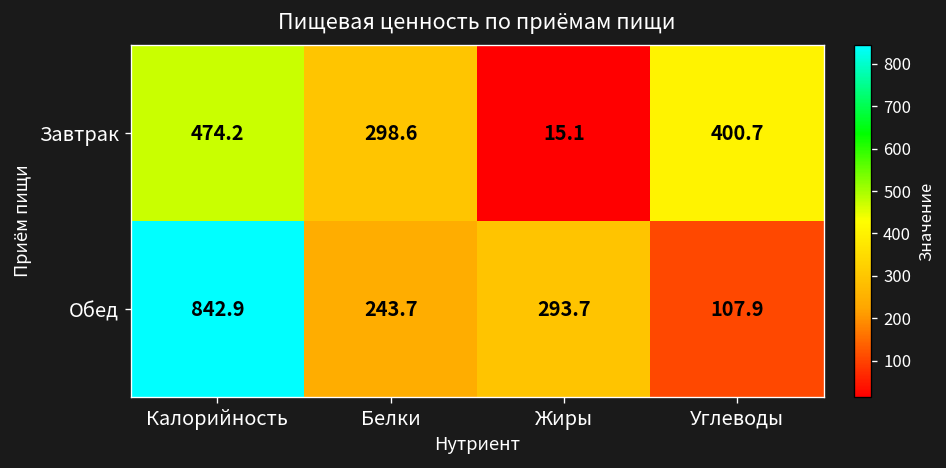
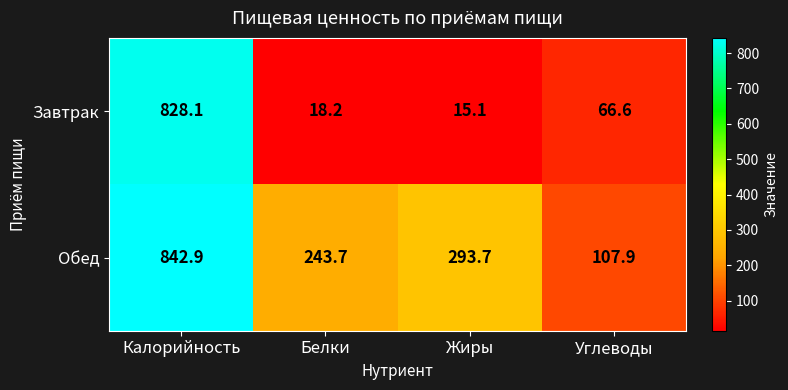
  {
    "Завтрак": {
-     "Калорийность": 474.2,
-     "Белки": 298.6,
+     "Калорийность": 828.1,
+     "Белки": 18.2,
      "Жиры": 15.1,
-     "Углеводы": 400.7
+     "Углеводы": 66.6
    },
    "Обед": {
      "Калорийность": 842.9,
      "Белки": 243.7,
      "Жиры": 293.7,
      "Углеводы": 107.9
    }
  }
